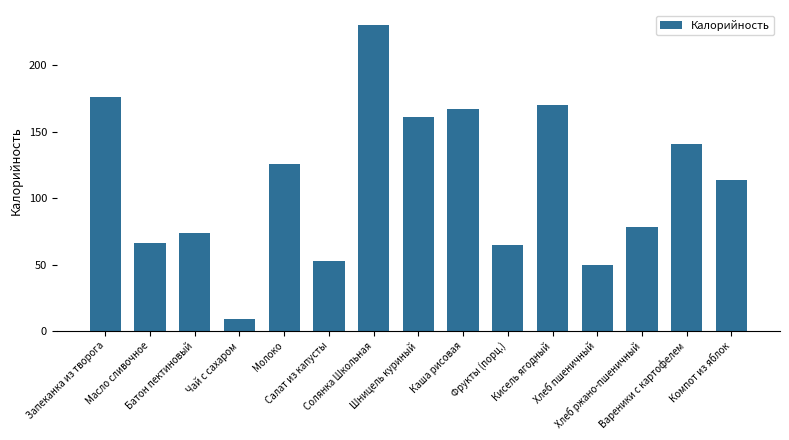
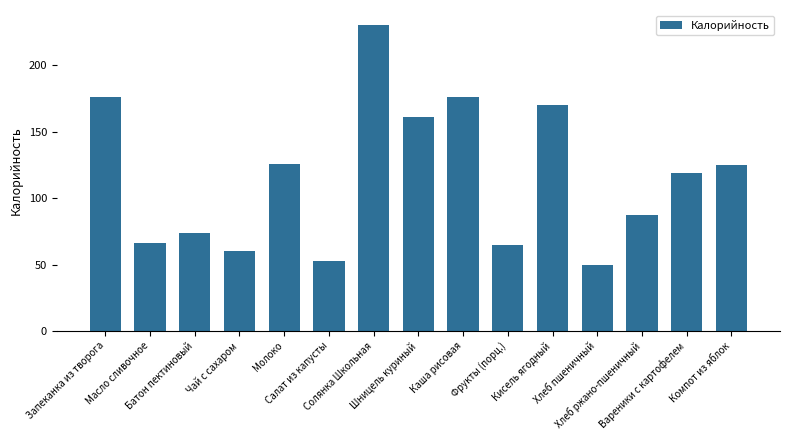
  {
    "Запеканка из творога": 176,
    "Масло сливочное": 66,
    "Батон пектиновый": 74,
-   "Чай с сахаром": 9,
+   "Чай с сахаром": 60,
    "Молоко": 126,
    "Салат из капусты": 52,
    "Солянка Школьная": 230,
    "Шницель куриный": 161,
-   "Каша рисовая": 167,
+   "Каша рисовая": 176,
    "Фрукты (порц.)": 65,
    "Кисель ягодный": 170,
    "Хлеб пшеничный": 50,
-   "Хлеб ржано-пшеничный": 78,
-   "Вареники с картофелем": 141,
-   "Компот из яблок": 114
+   "Хлеб ржано-пшеничный": 88,
+   "Вареники с картофелем": 119,
+   "Компот из яблок": 125
  }
